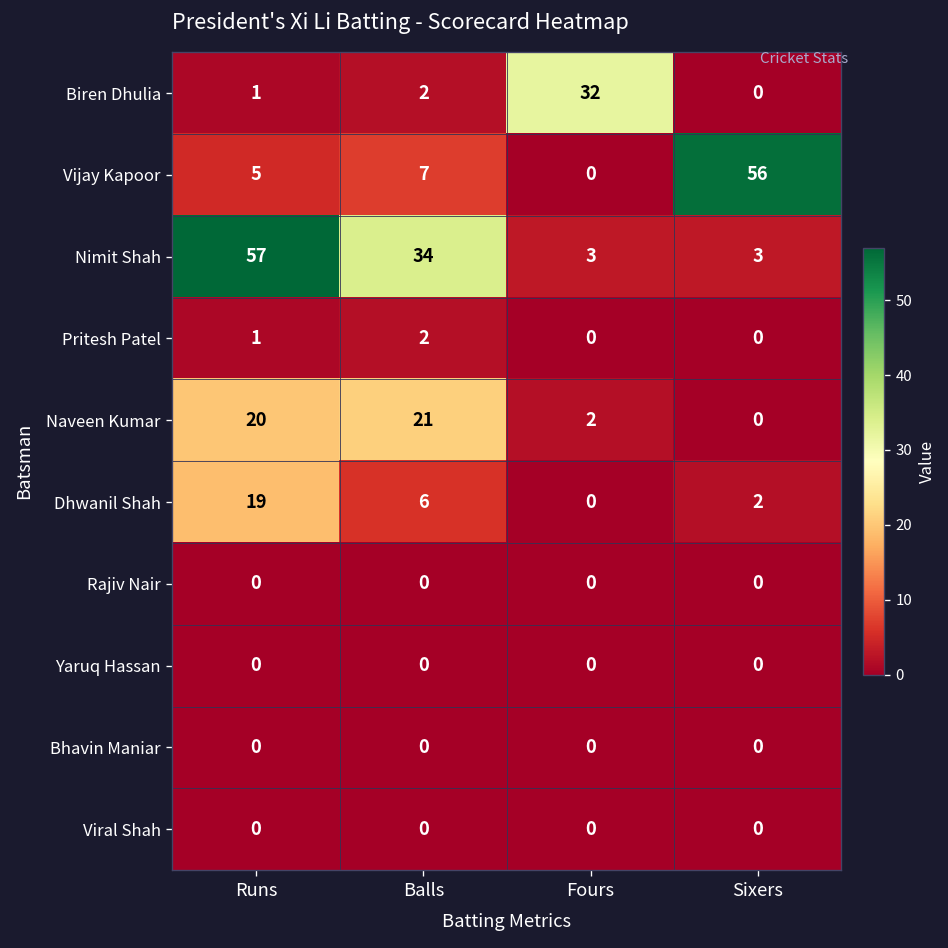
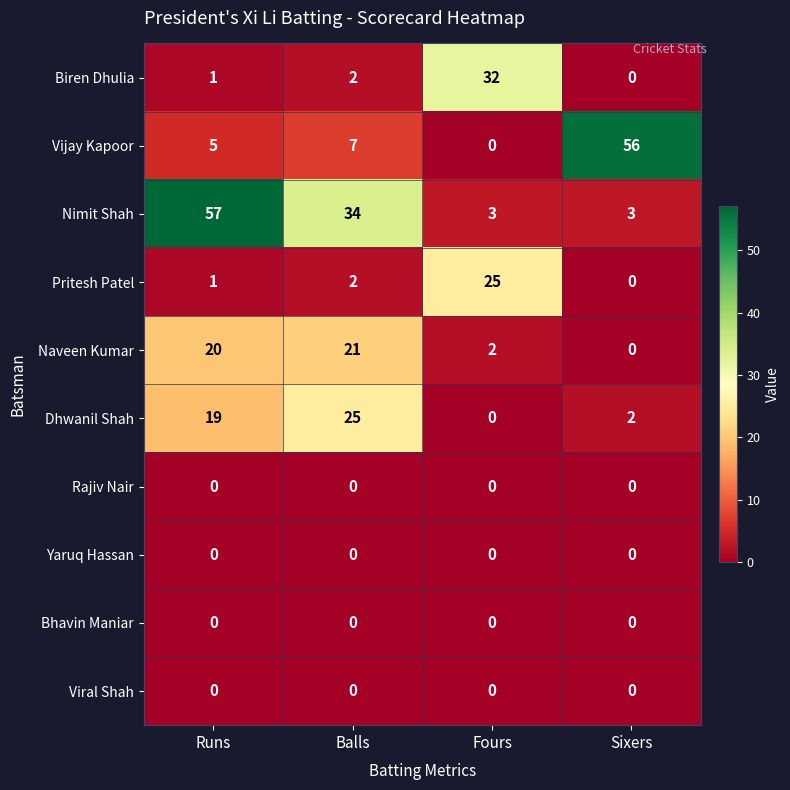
  {
    "Biren Dhulia": {
      "Runs": 1,
      "Balls": 2,
      "Fours": 32
    },
    "Vijay Kapoor": {
      "Runs": 5,
      "Balls": 7,
      "Fours": 0,
      "Sixers": 56
    },
    "Nimit Shah": {
      "Runs": 57,
      "Balls": 34,
      "Fours": 3,
      "Sixers": 3
    },
    "Pritesh Patel": {
      "Runs": 1,
      "Balls": 2,
-     "Fours": 0,
+     "Fours": 25,
      "Sixers": 0
    },
    "Naveen Kumar": {
      "Runs": 20,
      "Balls": 21,
      "Fours": 2,
      "Sixers": 0
    },
    "Dhwanil Shah": {
      "Runs": 19,
-     "Balls": 6,
+     "Balls": 25,
      "Fours": 0,
      "Sixers": 2
    },
    "Rajiv Nair": {
      "Runs": 0,
      "Balls": 0,
      "Fours": 0,
      "Sixers": 0
    },
    "Yaruq Hassan": {
      "Runs": 0,
      "Balls": 0,
      "Fours": 0,
      "Sixers": 0
    },
    "Bhavin Maniar": {
      "Runs": 0,
      "Balls": 0,
      "Fours": 0,
      "Sixers": 0
    },
    "Viral Shah": {
      "Runs": 0,
      "Balls": 0,
      "Fours": 0,
      "Sixers": 0
    }
  }
